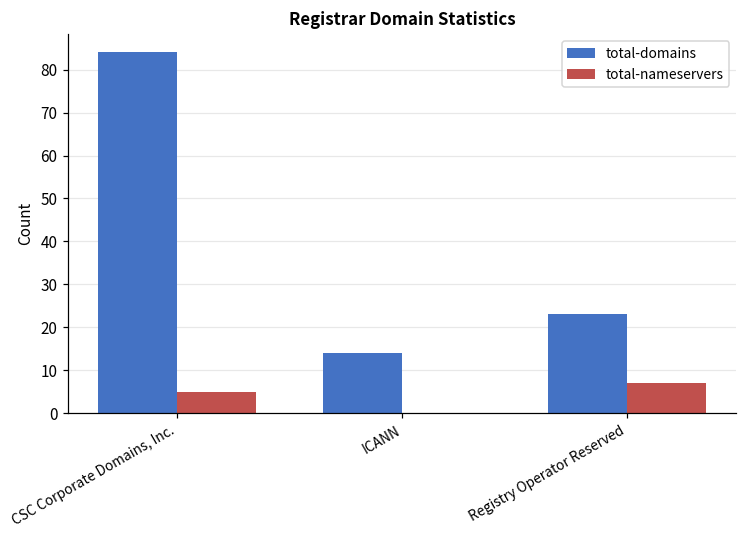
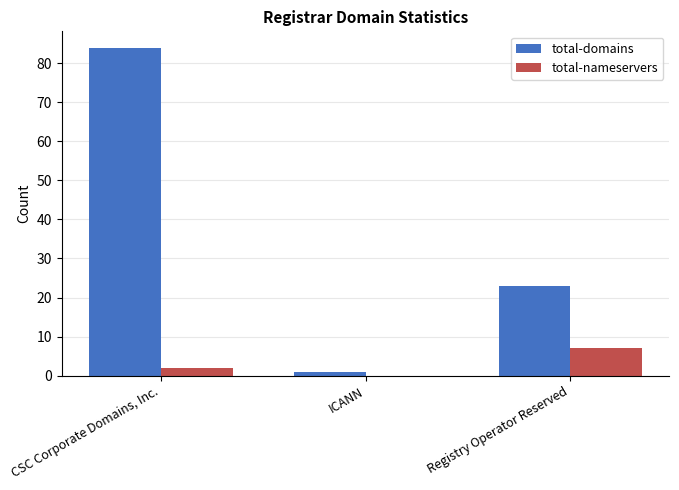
  {
    "total-domains": {
      "CSC Corporate Domains, Inc.": 84,
-     "ICANN": 14,
+     "ICANN": 1,
      "Registry Operator Reserved": 23
    },
    "total-nameservers": {
-     "CSC Corporate Domains, Inc.": 5,
+     "CSC Corporate Domains, Inc.": 2,
      "ICANN": 0,
      "Registry Operator Reserved": 7
    }
  }
